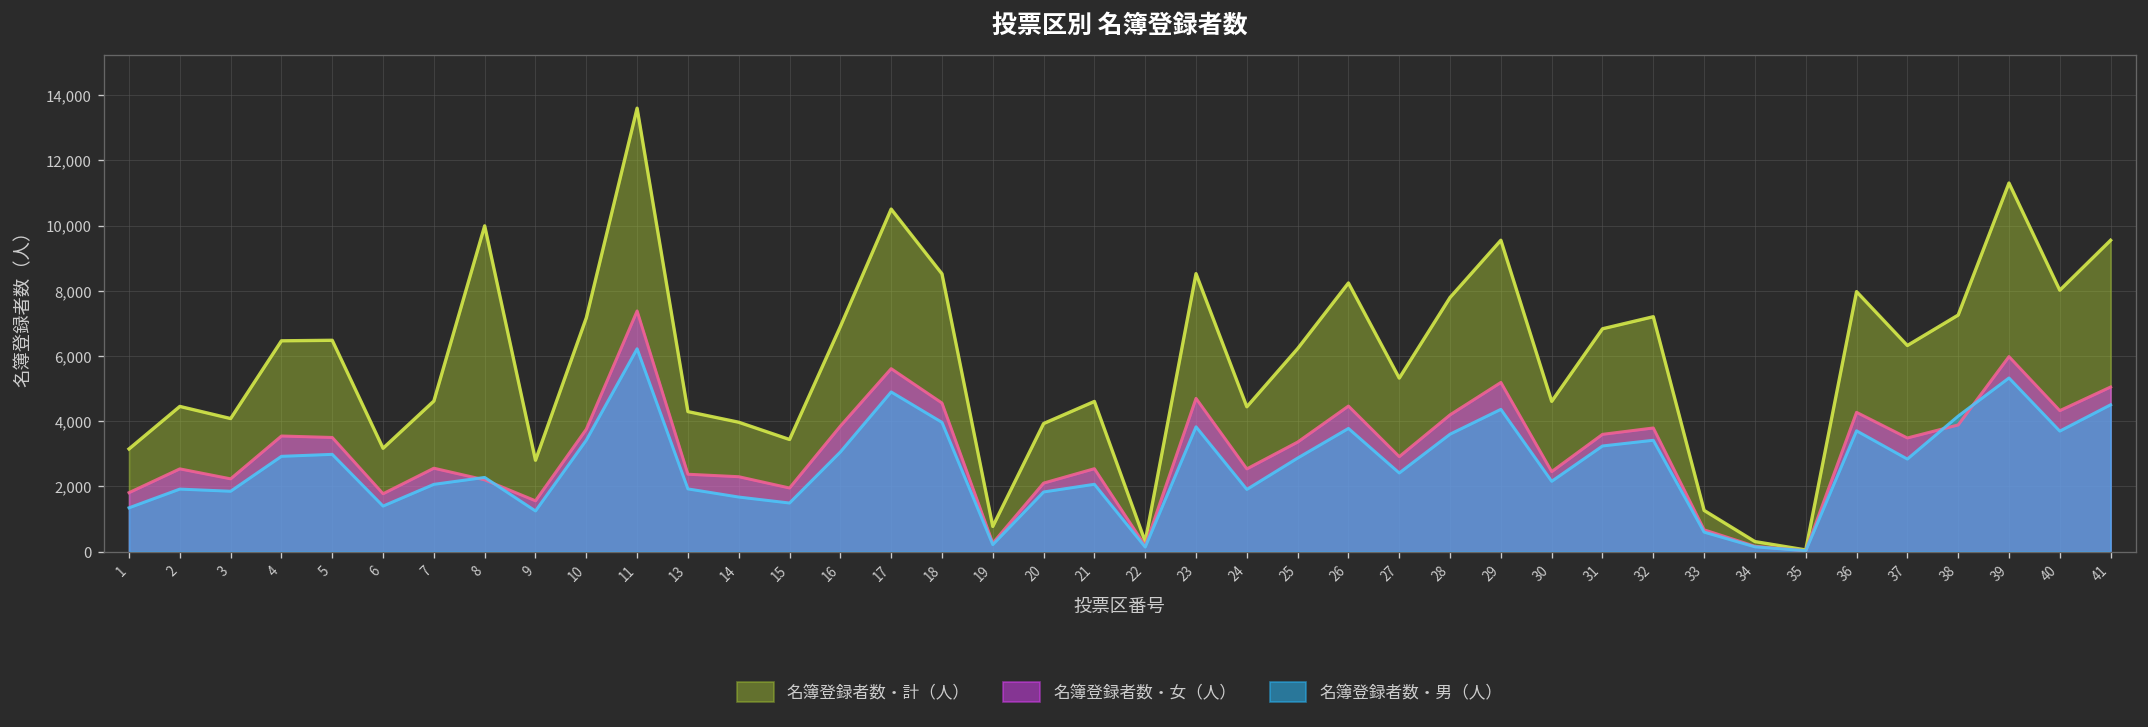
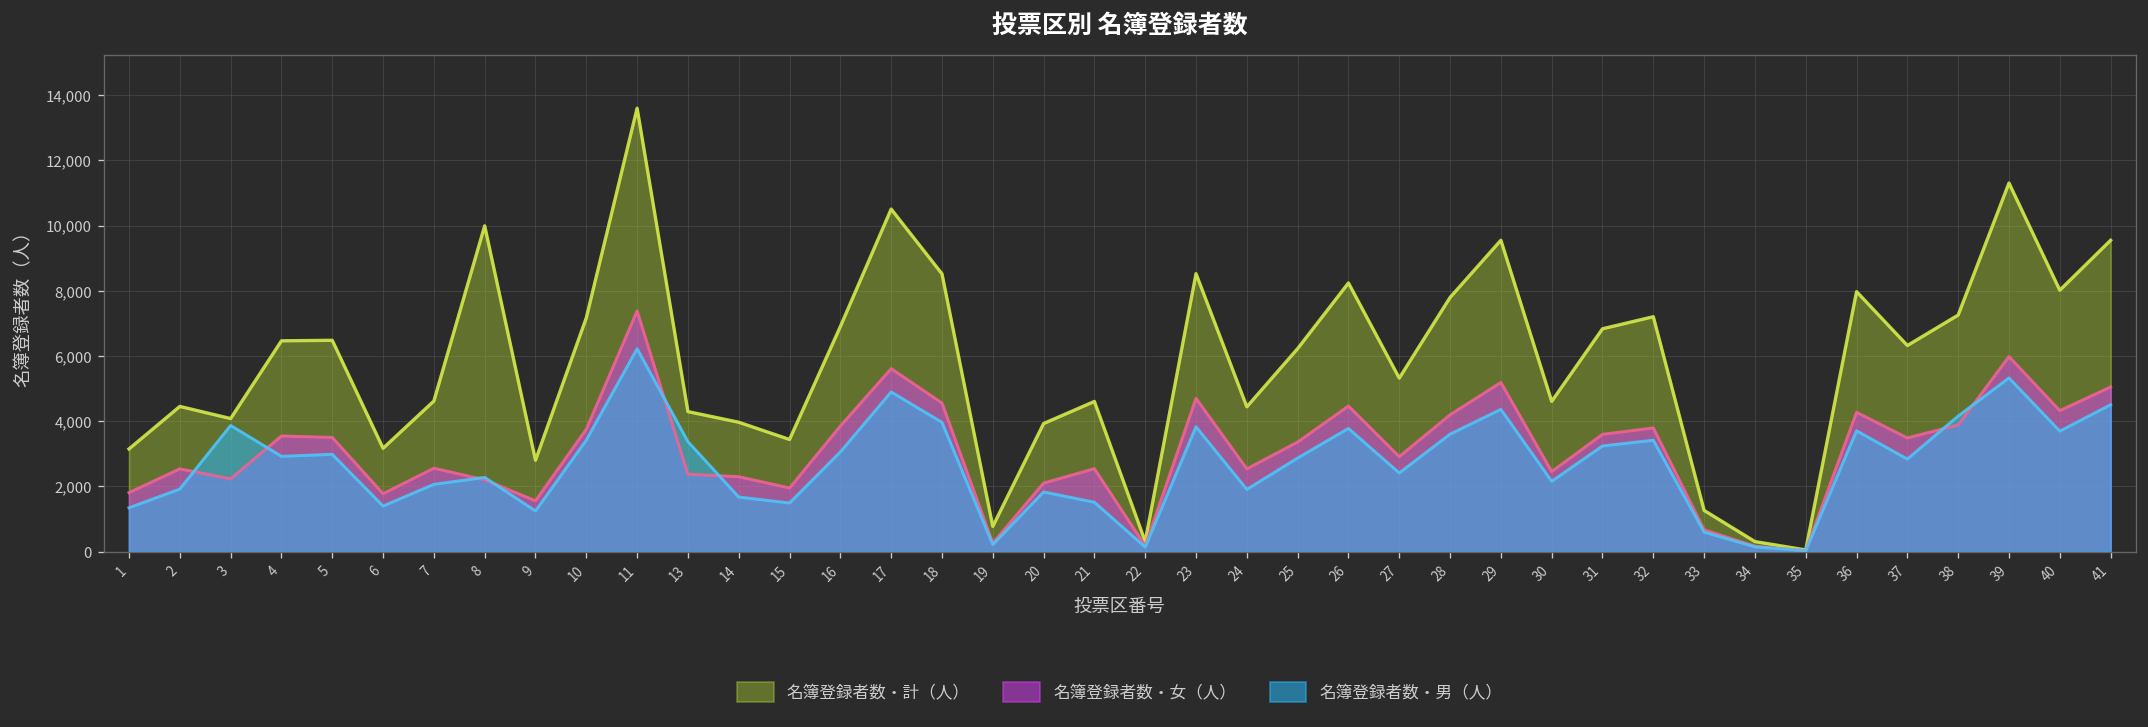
  {
    "名簿登録者数・計（人）": {
      "1": "3,100",
      "2": "4,500",
      "3": "4,100",
      "4": "6,500",
      "5": "6,500",
      "6": "3,200",
      "7": "4,600",
      "8": "10,000",
      "9": "2,800",
      "10": "7,200",
      "11": "13,600",
      "13": "4,300",
      "14": "4,000",
      "15": "3,400",
      "16": "6,900",
      "17": "10,500",
      "18": "8,500",
      "19": "800",
      "20": "3,900",
      "21": "4,600",
      "22": "300",
      "23": "8,500",
      "24": "4,400",
      "25": "6,200",
      "26": "8,200",
      "27": "5,300",
      "28": "7,800",
      "29": "9,500",
      "30": "4,600",
      "31": "6,800",
      "32": "7,200",
      "33": "1,300",
      "34": "300",
      "36": "8,000",
      "37": "6,300",
      "38": "7,300",
      "39": "11,300",
      "40": "8,000",
      "41": "9,500"
    },
    "名簿登録者数・女（人）": {
      "1": "1,800",
      "2": "2,500",
      "3": "2,200",
      "4": "3,500",
      "5": "3,500",
      "6": "1,800",
      "7": "2,600",
      "9": "1,600",
      "10": "3,800",
      "11": "7,400",
      "13": "2,400",
      "14": "2,300",
      "15": "1,900",
      "16": "3,800",
      "17": "5,600",
      "18": "4,600",
      "20": "2,100",
      "21": "2,500",
      "23": "4,700",
      "24": "2,500",
      "25": "3,400",
      "26": "4,500",
      "27": "2,900",
      "28": "4,200",
      "29": "5,200",
      "30": "2,500",
      "31": "3,600",
      "32": "3,800",
      "36": "4,300",
      "37": "3,500",
      "38": "3,900",
      "39": "6,000",
      "40": "4,300",
      "41": "5,000"
    },
    "名簿登録者数・男（人）": {
      "1": "1,300",
      "2": "1,900",
-     "3": "1,800",
+     "3": "3,900",
      "4": "2,900",
      "5": "3,000",
      "6": "1,400",
      "7": "2,100",
      "9": "1,200",
      "10": "3,400",
      "11": "6,200",
-     "13": "1,900",
+     "13": "3,400",
      "14": "1,700",
      "15": "1,500",
      "16": "3,100",
      "17": "4,900",
      "18": "4,000",
      "20": "1,800",
-     "21": "2,100",
+     "21": "1,500",
      "23": "3,800",
      "24": "1,900",
      "25": "2,900",
      "26": "3,800",
      "27": "2,400",
      "28": "3,600",
      "29": "4,400",
      "30": "2,200",
      "31": "3,200",
      "32": "3,400",
      "36": "3,700",
      "37": "2,800",
      "38": "4,200",
      "39": "5,300",
      "40": "3,700",
      "41": "4,500"
    }
  }
